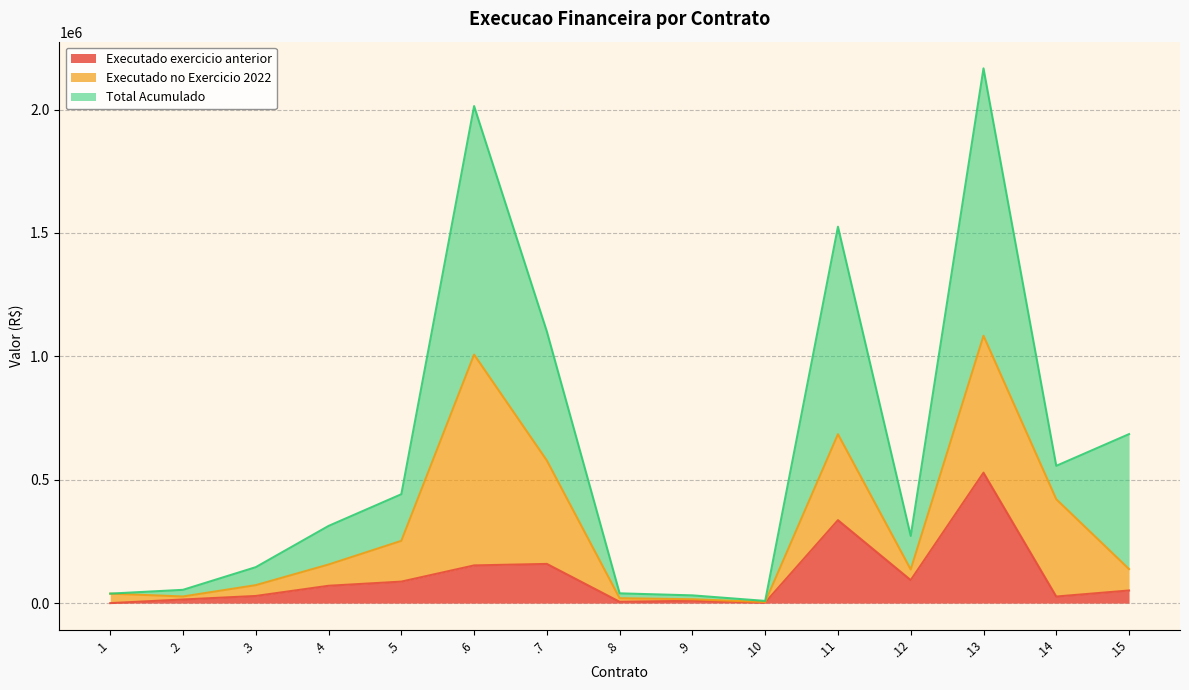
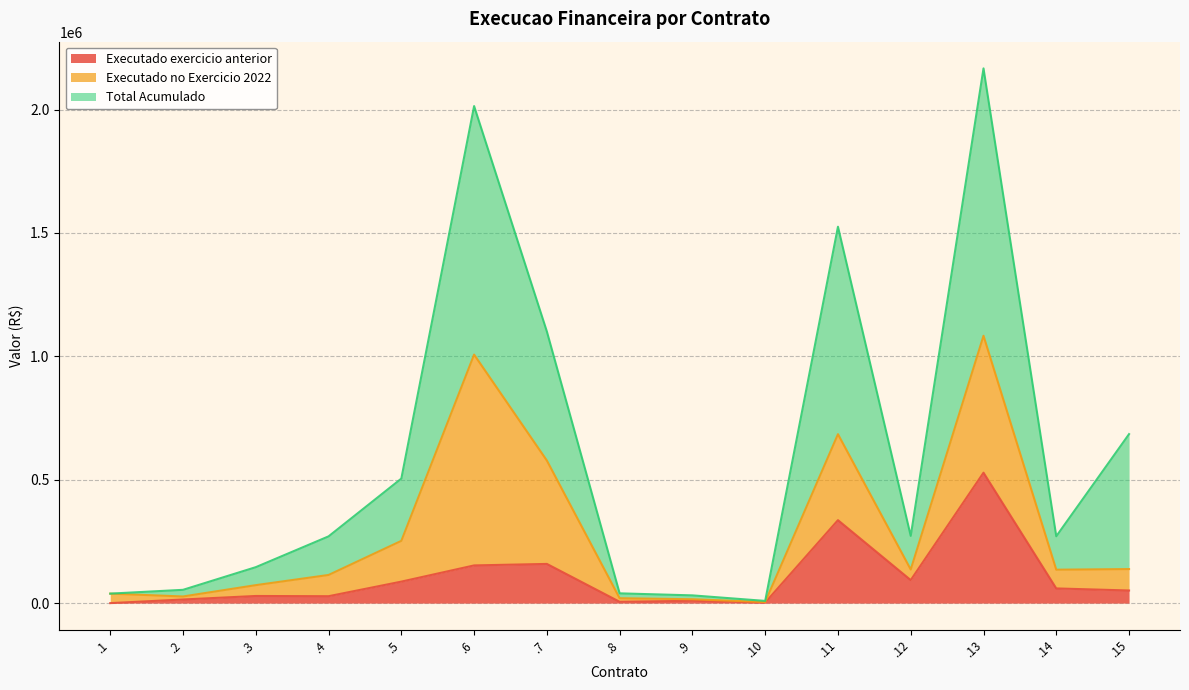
  {
    "Executado exercicio anterior": {
      ".1": 0,
      ".2": 10000,
      ".3": 30000,
-     ".4": 70000,
+     ".4": 30000,
      ".5": 90000,
      ".6": 150000,
      ".7": 160000,
      ".8": 10000,
      ".11": 340000,
      ".12": 90000,
      ".13": 530000,
-     ".14": 30000,
+     ".14": 60000,
      ".15": 50000
    },
    "Executado no Exercicio 2022": {
      ".2": 10000,
      ".3": 40000,
      ".4": 90000,
      ".5": 170000,
      ".6": 850000,
      ".7": 420000,
      ".8": 10000,
      ".11": 350000,
      ".12": 40000,
      ".13": 550000,
-     ".14": 390000,
+     ".14": 80000,
      ".15": 90000
    },
    "Total Acumulado": {
      ".2": 30000,
      ".3": 70000,
      ".4": 160000,
-     ".5": 190000,
+     ".5": 250000,
      ".6": 1010000,
      ".7": 520000,
      ".8": 20000,
      ".9": 20000,
      ".11": 840000,
      ".12": 140000,
      ".13": 1080000,
      ".14": 140000,
      ".15": 550000
    }
  }
